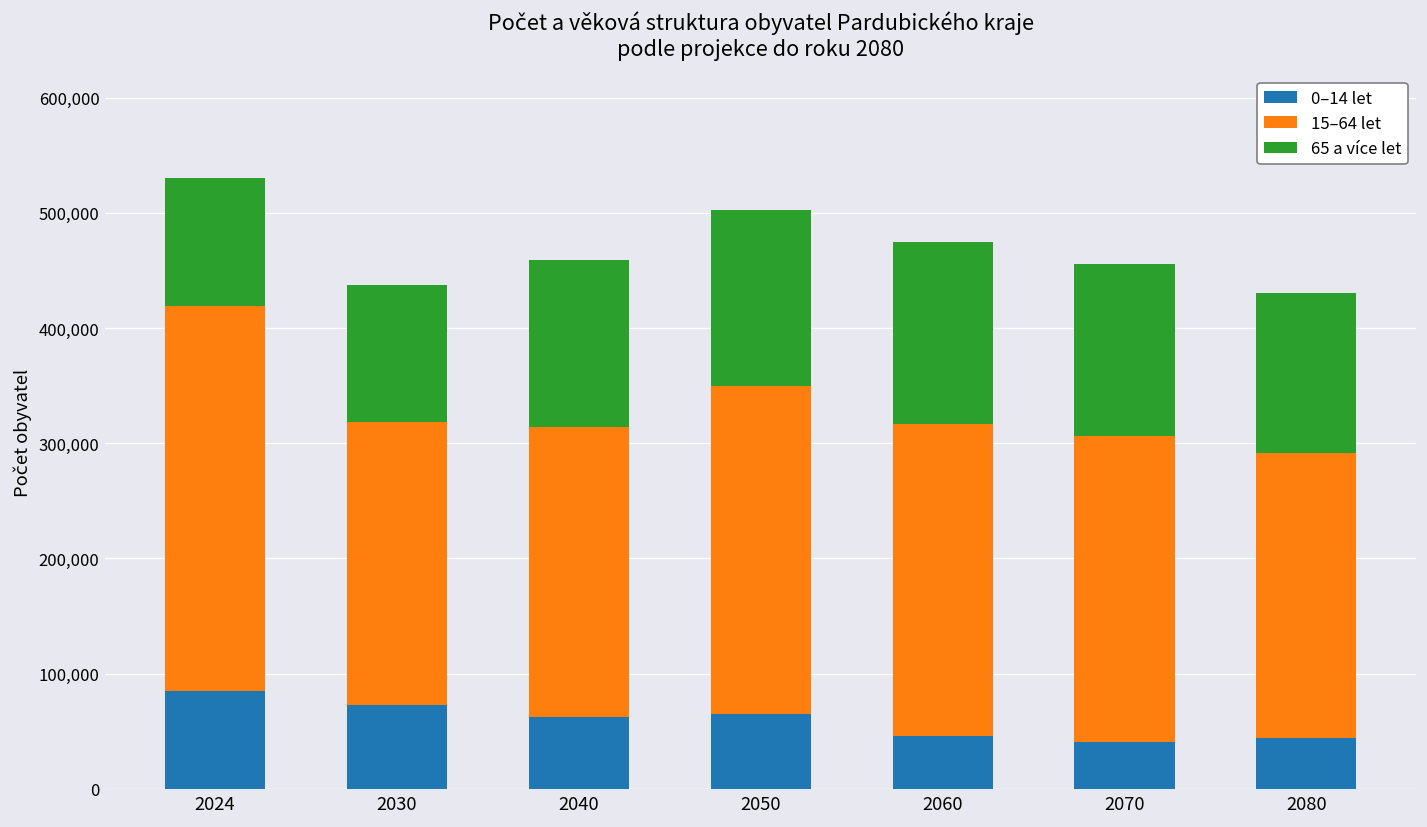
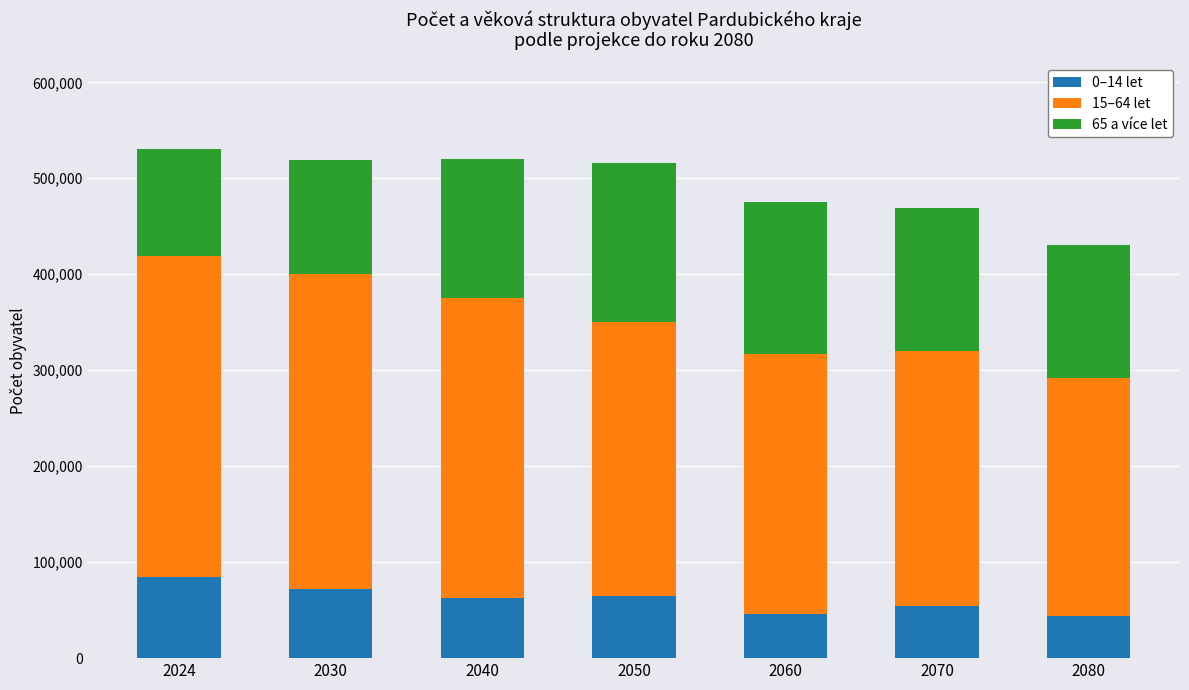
  {
    "0–14 let": {
      "2024": "80,000",
      "2030": "70,000",
      "2040": "60,000",
      "2050": "60,000",
      "2060": "50,000",
-     "2070": "40,000",
+     "2070": "50,000",
      "2080": "40,000"
    },
    "15–64 let": {
      "2024": "330,000",
-     "2030": "250,000",
-     "2040": "250,000",
+     "2030": "330,000",
+     "2040": "310,000",
      "2050": "290,000",
      "2060": "270,000",
      "2070": "270,000",
      "2080": "250,000"
    },
    "65 a více let": {
      "2024": "110,000",
      "2030": "120,000",
      "2040": "140,000",
-     "2050": "150,000",
+     "2050": "170,000",
      "2060": "160,000",
      "2070": "150,000",
      "2080": "140,000"
    }
  }
